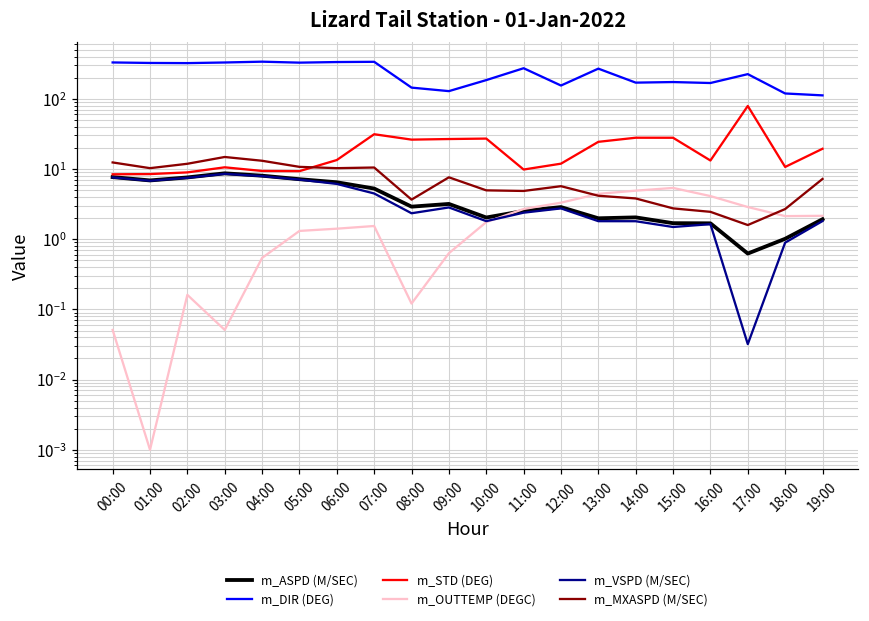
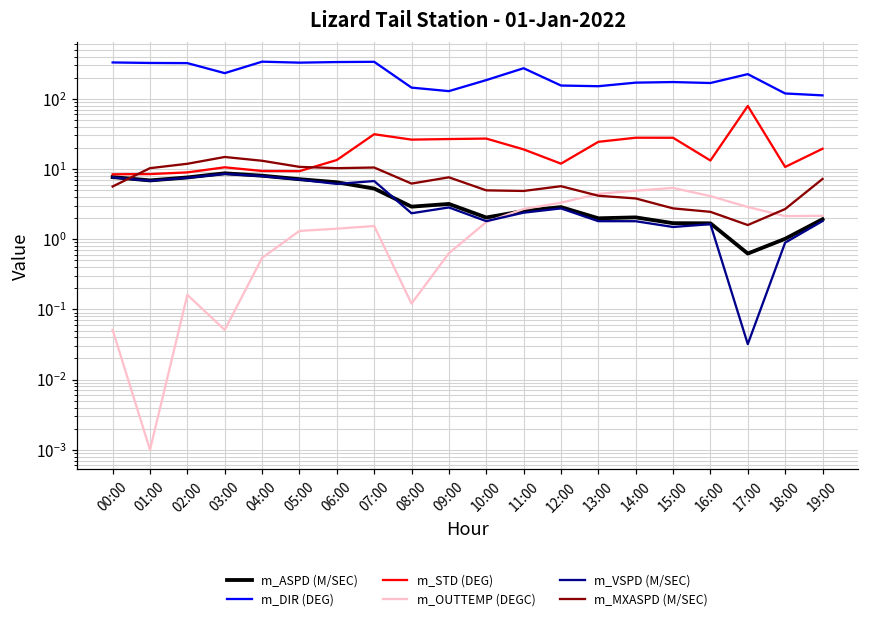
  {
    "m_ASPD (M/SEC)": {
      "07:00": 5,
      "08:00": 3,
      "09:00": 3,
      "10:00": 2,
      "13:00": 2,
      "14:00": 2,
      "15:00": 1.7,
      "17:00": 0.6,
      "18:00": 1
    },
    "m_DIR (DEG)": {
      "00:00": 300,
      "01:00": 300,
      "02:00": 300,
-     "03:00": 300,
+     "03:00": 230,
      "04:00": 300,
      "05:00": 300,
      "06:00": 300,
      "07:00": 300,
      "08:00": 140,
      "09:00": 130,
      "10:00": 180,
      "11:00": 270,
      "12:00": 150,
-     "13:00": 270,
+     "13:00": 150,
      "14:00": 170,
      "15:00": 170,
      "16:00": 170,
      "17:00": 220,
      "18:00": 120,
      "19:00": 110
    },
    "m_STD (DEG)": {
      "00:00": 8,
      "01:00": 8,
      "02:00": 9,
      "03:00": 11,
      "04:00": 9,
      "05:00": 9,
      "06:00": 13,
      "07:00": 30,
      "08:00": 26,
      "09:00": 27,
      "10:00": 27,
-     "11:00": 10,
+     "11:00": 19,
      "12:00": 12,
      "13:00": 24,
      "14:00": 30,
      "15:00": 30,
      "16:00": 13,
      "17:00": 80,
      "18:00": 11,
      "19:00": 19
    },
    "m_OUTTEMP (DEGC)": {
      "00:00": 0.05,
      "01:00": 0.0010,
      "02:00": 0.16,
      "03:00": 0.05,
      "04:00": 0.5,
      "05:00": 1.3,
      "06:00": 1.4,
      "07:00": 1.5,
      "08:00": 0.12,
      "09:00": 0.6,
      "12:00": 3,
      "14:00": 5,
      "15:00": 5,
      "16:00": 4,
      "17:00": 3,
      "18:00": 2,
      "19:00": 2
    },
    "m_VSPD (M/SEC)": {
-     "07:00": 4,
+     "07:00": 7,
      "08:00": 2.3,
      "09:00": 3,
      "13:00": 1.8,
      "14:00": 1.8,
      "15:00": 1.5,
      "17:00": 0.03,
      "18:00": 0.9
    },
    "m_MXASPD (M/SEC)": {
-     "00:00": 12,
+     "00:00": 6,
      "01:00": 10,
      "02:00": 12,
      "03:00": 15,
      "04:00": 13,
      "05:00": 11,
      "06:00": 10,
      "07:00": 10,
-     "08:00": 4,
+     "08:00": 6,
      "09:00": 8,
      "10:00": 5,
      "11:00": 5,
      "12:00": 6,
      "14:00": 4,
      "15:00": 2.7,
      "16:00": 2.5,
      "17:00": 1.6,
      "18:00": 2.7,
      "19:00": 7
    }
  }
